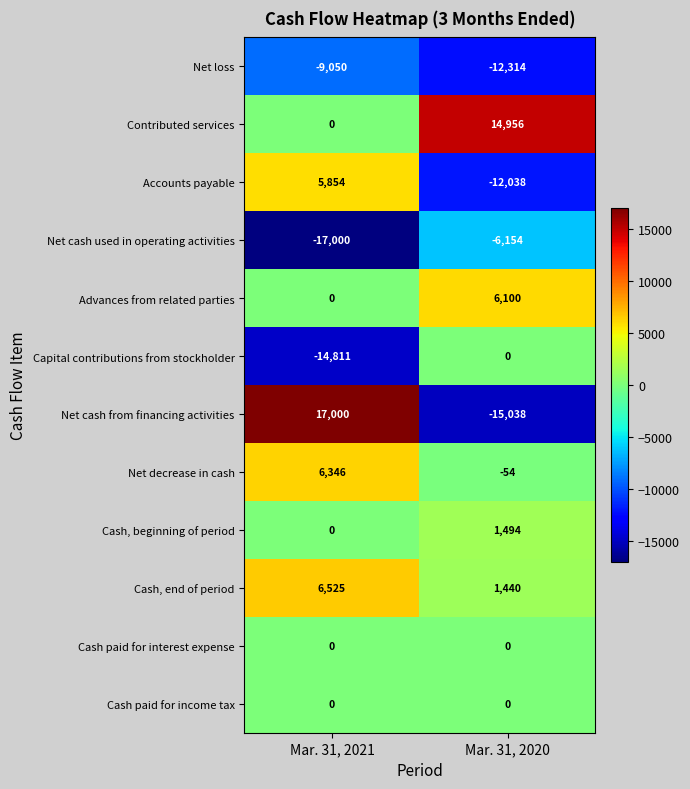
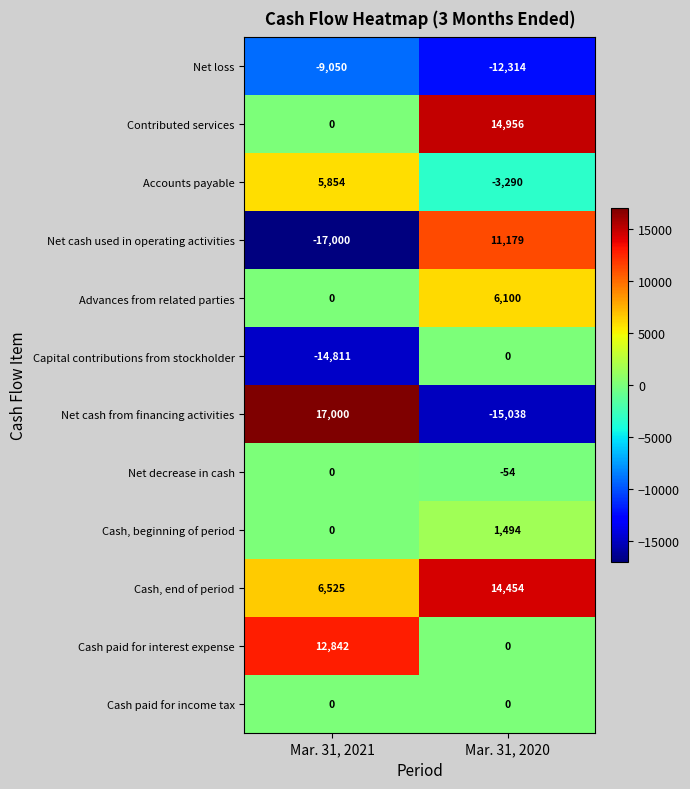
  {
    "Net loss": {
      "Mar. 31, 2021": "-9,050",
      "Mar. 31, 2020": "-12,314"
    },
    "Contributed services": {
      "Mar. 31, 2021": "0",
      "Mar. 31, 2020": "14,956"
    },
    "Accounts payable": {
      "Mar. 31, 2021": "5,854",
-     "Mar. 31, 2020": "-12,038"
+     "Mar. 31, 2020": "-3,290"
    },
    "Net cash used in operating activities": {
      "Mar. 31, 2021": "-17,000",
-     "Mar. 31, 2020": "-6,154"
+     "Mar. 31, 2020": "11,179"
    },
    "Advances from related parties": {
      "Mar. 31, 2021": "0",
      "Mar. 31, 2020": "6,100"
    },
    "Capital contributions from stockholder": {
      "Mar. 31, 2021": "-14,811",
      "Mar. 31, 2020": "0"
    },
    "Net cash from financing activities": {
      "Mar. 31, 2021": "17,000",
      "Mar. 31, 2020": "-15,038"
    },
    "Net decrease in cash": {
-     "Mar. 31, 2021": "6,346",
+     "Mar. 31, 2021": "0",
      "Mar. 31, 2020": "-54"
    },
    "Cash, beginning of period": {
      "Mar. 31, 2021": "0",
      "Mar. 31, 2020": "1,494"
    },
    "Cash, end of period": {
      "Mar. 31, 2021": "6,525",
-     "Mar. 31, 2020": "1,440"
+     "Mar. 31, 2020": "14,454"
    },
    "Cash paid for interest expense": {
-     "Mar. 31, 2021": "0",
+     "Mar. 31, 2021": "12,842",
      "Mar. 31, 2020": "0"
    },
    "Cash paid for income tax": {
      "Mar. 31, 2021": "0",
      "Mar. 31, 2020": "0"
    }
  }
